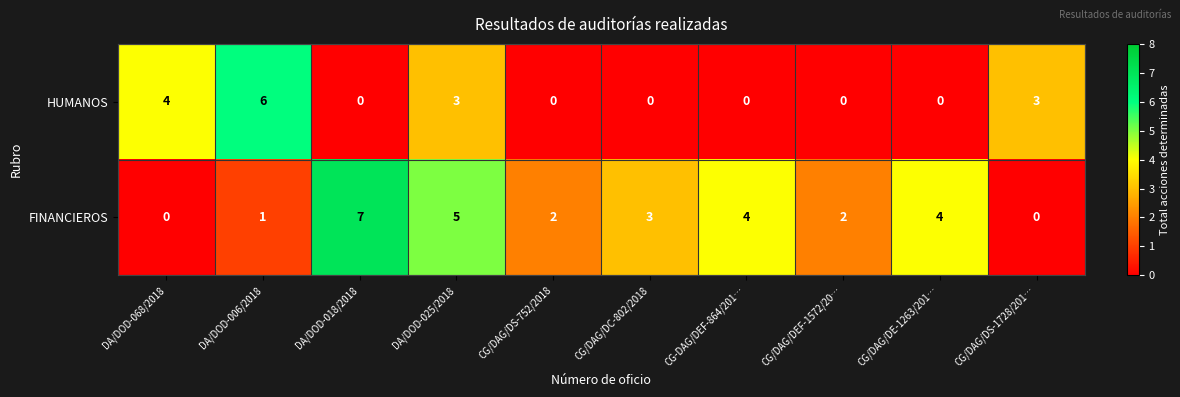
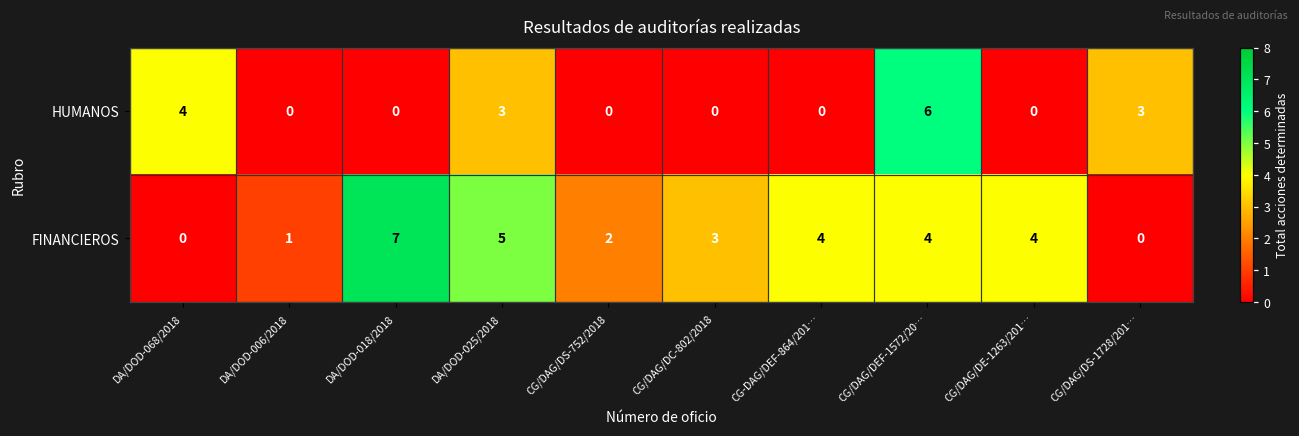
  {
    "HUMANOS": {
      "DA/DOD-068/2018": 4,
-     "DA/DOD-006/2018": 6,
+     "DA/DOD-006/2018": 0,
      "DA/DOD-018/2018": 0,
      "DA/DOD-025/2018": 3,
      "CG/DAG/DS-752/2018": 0,
      "CG/DAG/DC-802/2018": 0,
      "CG-DAG/DEF-864/201…": 0,
-     "CG/DAG/DEF-1572/20…": 0,
+     "CG/DAG/DEF-1572/20…": 6,
      "CG/DAG/DE-1263/201…": 0,
      "CG/DAG/DS-1728/201…": 3
    },
    "FINANCIEROS": {
      "DA/DOD-068/2018": 0,
      "DA/DOD-006/2018": 1,
      "DA/DOD-018/2018": 7,
      "DA/DOD-025/2018": 5,
      "CG/DAG/DS-752/2018": 2,
      "CG/DAG/DC-802/2018": 3,
      "CG-DAG/DEF-864/201…": 4,
-     "CG/DAG/DEF-1572/20…": 2,
+     "CG/DAG/DEF-1572/20…": 4,
      "CG/DAG/DE-1263/201…": 4,
      "CG/DAG/DS-1728/201…": 0
    }
  }
